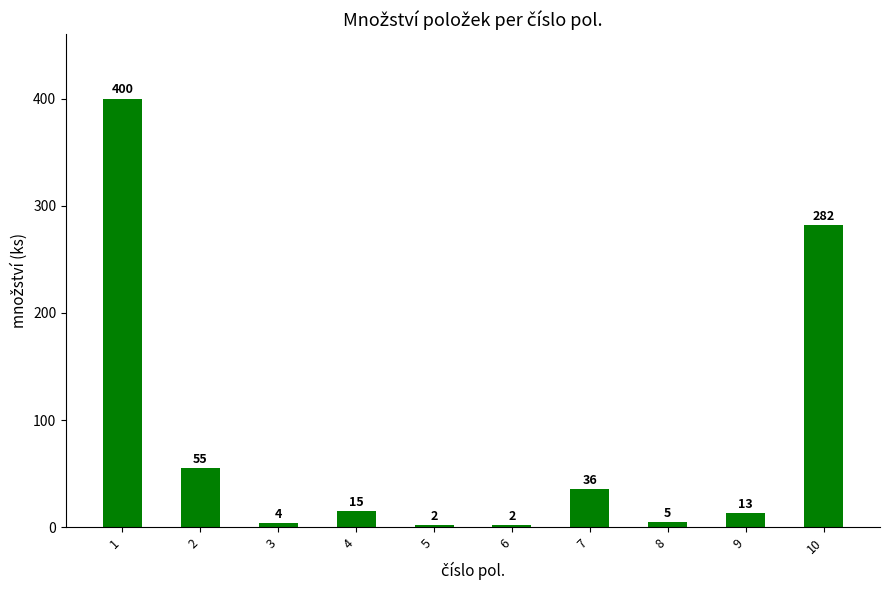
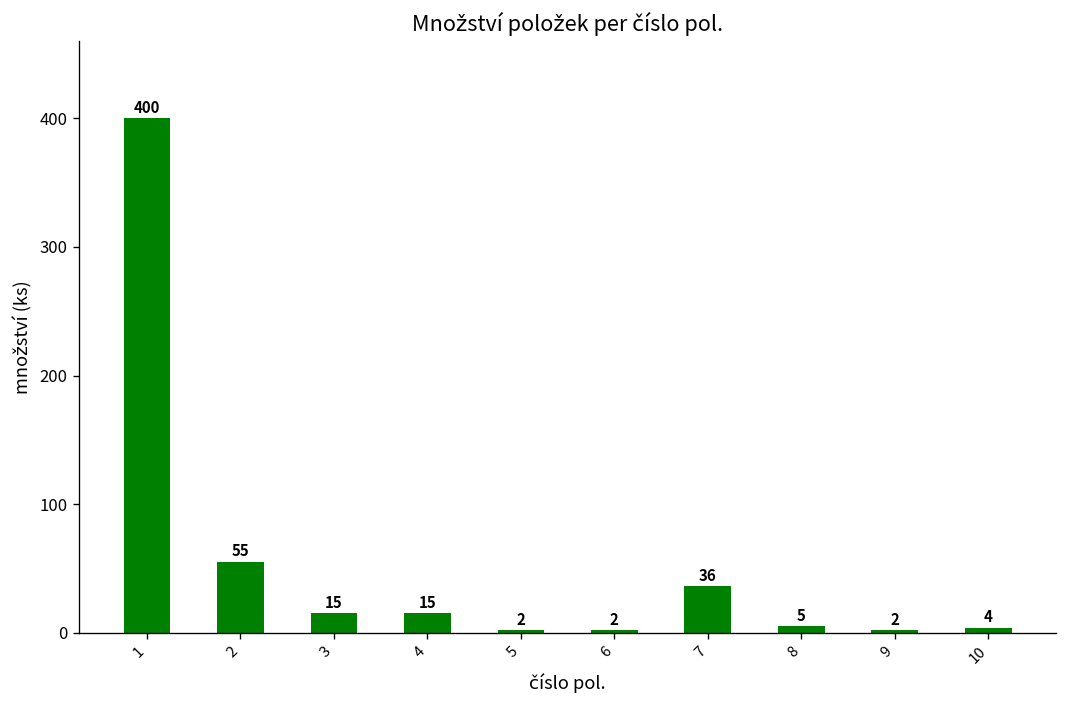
  {
    "1": 400,
    "2": 55,
-   "3": 4,
+   "3": 15,
    "4": 15,
    "5": 2,
    "6": 2,
    "7": 36,
    "8": 5,
-   "9": 13,
-   "10": 282
+   "9": 2,
+   "10": 4
  }
